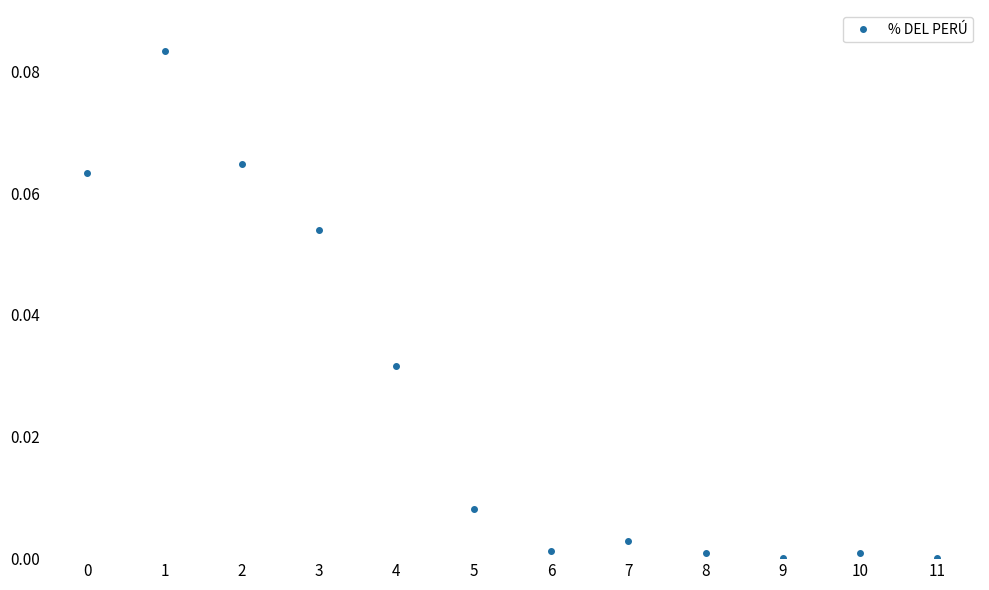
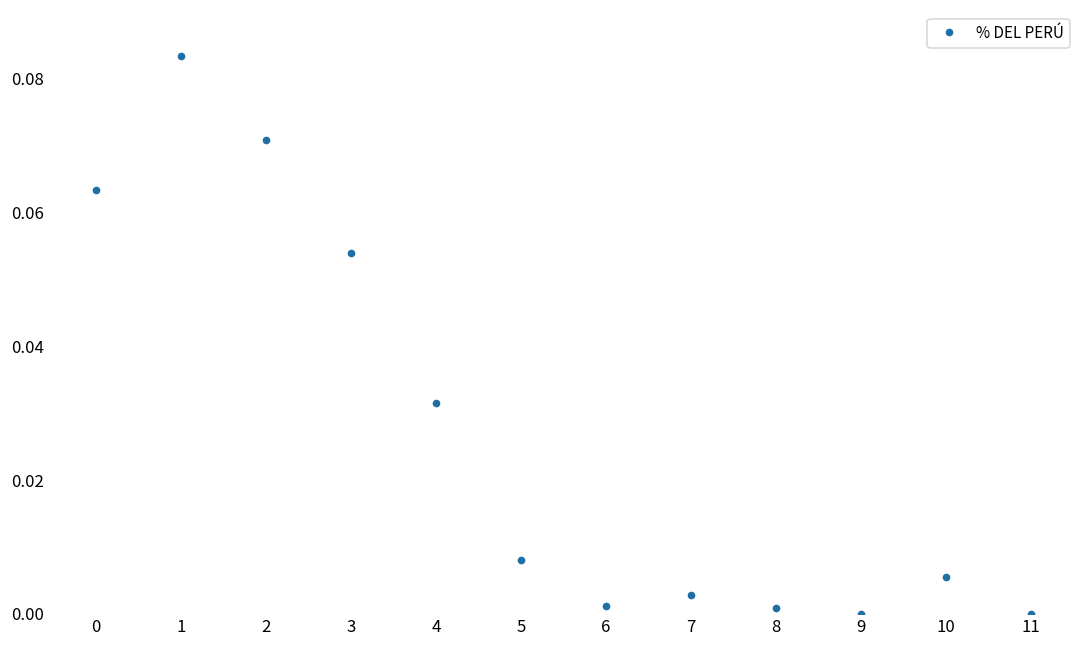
  {
    "0": 0.063,
    "1": 0.083,
-   "2": 0.065,
+   "2": 0.071,
    "3": 0.054,
    "4": 0.032,
    "5": 0.008,
    "6": 0.001,
    "7": 0.003,
    "8": 0.001,
    "9": 0.000,
-   "10": 0.001,
+   "10": 0.006,
    "11": 0.000
  }
